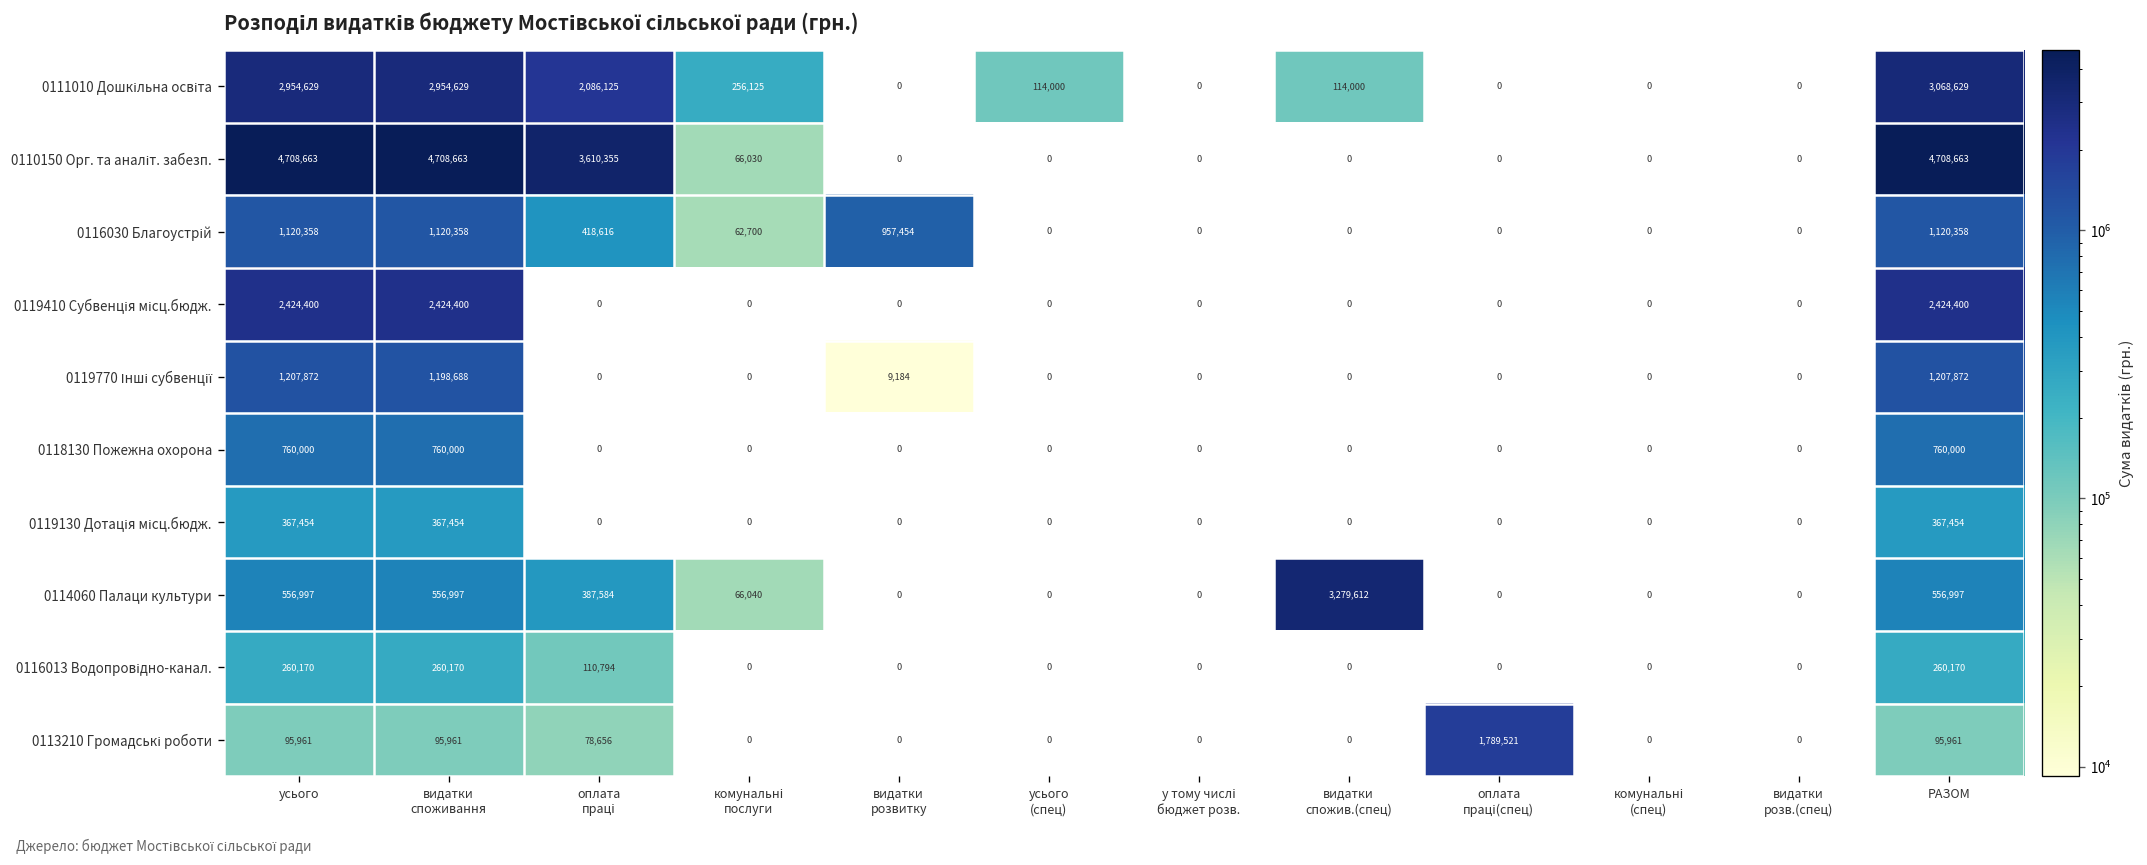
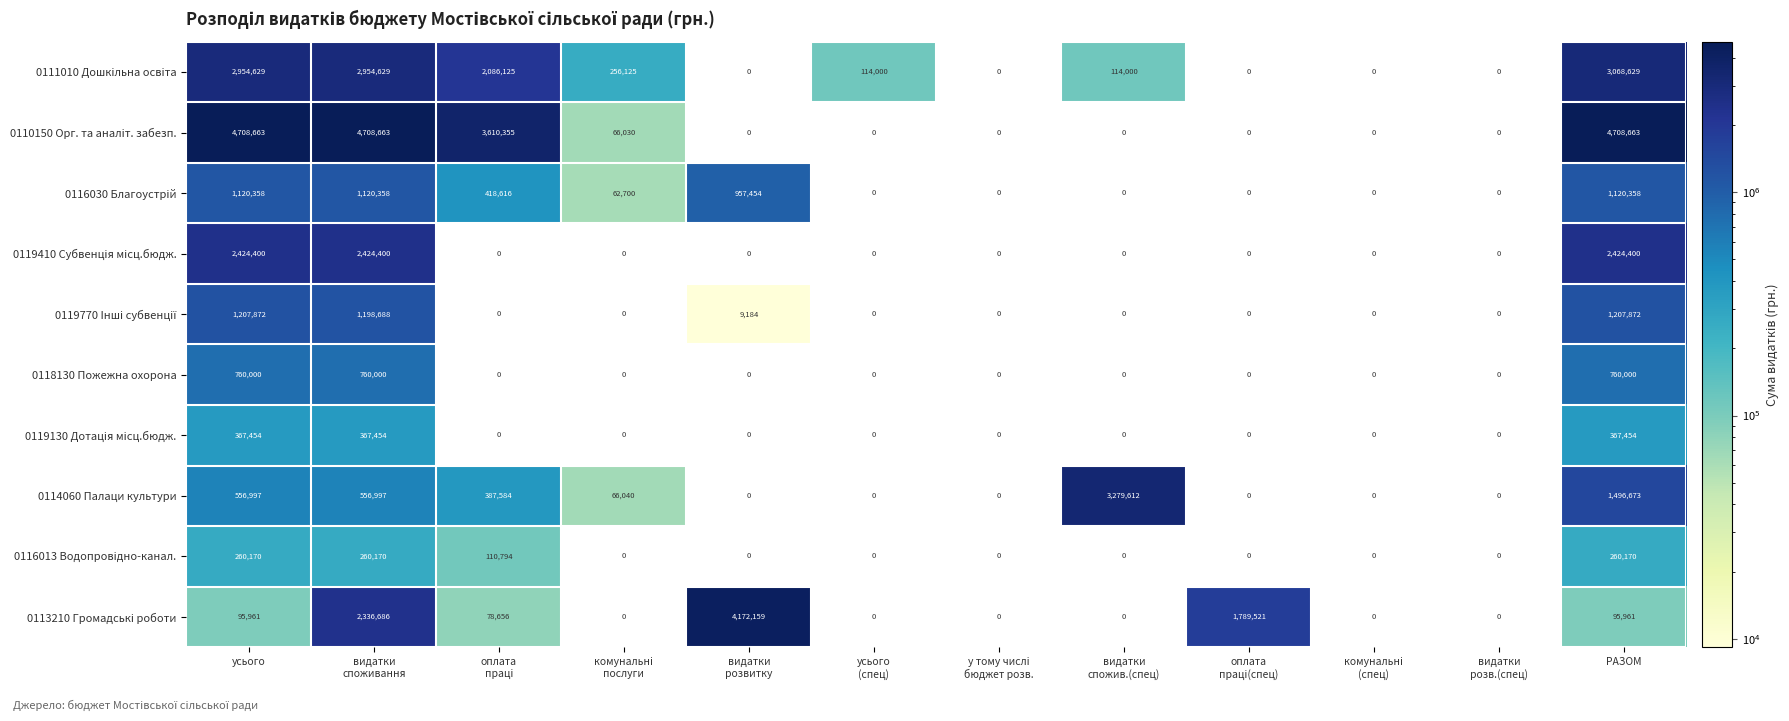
  {
    "0111010 Дошкільна освіта": {
      "усього": "2,954,629",
      "видатки споживання": "2,954,629",
      "оплата праці": "2,086,125",
      "комунальні послуги": "256,125",
      "видатки розвитку": "0",
      "усього (спец)": "114,000",
      "у тому числі бюджет розв.": "0",
      "видатки спожив.(спец)": "114,000",
      "оплата праці(спец)": "0",
      "комунальні (спец)": "0",
      "видатки розв.(спец)": "0",
      "РАЗОМ": "3,068,629"
    },
    "0110150 Орг. та аналіт. забезп.": {
      "усього": "4,708,663",
      "видатки споживання": "4,708,663",
      "оплата праці": "3,610,355",
      "комунальні послуги": "66,030",
      "видатки розвитку": "0",
      "усього (спец)": "0",
      "у тому числі бюджет розв.": "0",
      "видатки спожив.(спец)": "0",
      "оплата праці(спец)": "0",
      "комунальні (спец)": "0",
      "видатки розв.(спец)": "0",
      "РАЗОМ": "4,708,663"
    },
    "0116030 Благоустрій": {
      "усього": "1,120,358",
      "видатки споживання": "1,120,358",
      "оплата праці": "418,616",
      "комунальні послуги": "62,700",
      "видатки розвитку": "957,454",
      "усього (спец)": "0",
      "у тому числі бюджет розв.": "0",
      "видатки спожив.(спец)": "0",
      "оплата праці(спец)": "0",
      "комунальні (спец)": "0",
      "видатки розв.(спец)": "0",
      "РАЗОМ": "1,120,358"
    },
    "0119410 Субвенція місц.бюдж.": {
      "усього": "2,424,400",
      "видатки споживання": "2,424,400",
      "оплата праці": "0",
      "комунальні послуги": "0",
      "видатки розвитку": "0",
      "усього (спец)": "0",
      "у тому числі бюджет розв.": "0",
      "видатки спожив.(спец)": "0",
      "оплата праці(спец)": "0",
      "комунальні (спец)": "0",
      "видатки розв.(спец)": "0",
      "РАЗОМ": "2,424,400"
    },
    "0119770 Інші субвенції": {
      "усього": "1,207,872",
      "видатки споживання": "1,198,688",
      "оплата праці": "0",
      "комунальні послуги": "0",
      "видатки розвитку": "9,184",
      "усього (спец)": "0",
      "у тому числі бюджет розв.": "0",
      "видатки спожив.(спец)": "0",
      "оплата праці(спец)": "0",
      "комунальні (спец)": "0",
      "видатки розв.(спец)": "0",
      "РАЗОМ": "1,207,872"
    },
    "0118130 Пожежна охорона": {
      "усього": "760,000",
      "видатки споживання": "760,000",
      "оплата праці": "0",
      "комунальні послуги": "0",
      "видатки розвитку": "0",
      "усього (спец)": "0",
      "у тому числі бюджет розв.": "0",
      "видатки спожив.(спец)": "0",
      "оплата праці(спец)": "0",
      "комунальні (спец)": "0",
      "видатки розв.(спец)": "0",
      "РАЗОМ": "760,000"
    },
    "0119130 Дотація місц.бюдж.": {
      "усього": "367,454",
      "видатки споживання": "367,454",
      "оплата праці": "0",
      "комунальні послуги": "0",
      "видатки розвитку": "0",
      "усього (спец)": "0",
      "у тому числі бюджет розв.": "0",
      "видатки спожив.(спец)": "0",
      "оплата праці(спец)": "0",
      "комунальні (спец)": "0",
      "видатки розв.(спец)": "0",
      "РАЗОМ": "367,454"
    },
    "0114060 Палаци культури": {
      "усього": "556,997",
      "видатки споживання": "556,997",
      "оплата праці": "387,584",
      "комунальні послуги": "66,040",
      "видатки розвитку": "0",
      "усього (спец)": "0",
      "у тому числі бюджет розв.": "0",
      "видатки спожив.(спец)": "3,279,612",
      "оплата праці(спец)": "0",
      "комунальні (спец)": "0",
      "видатки розв.(спец)": "0",
-     "РАЗОМ": "556,997"
+     "РАЗОМ": "1,496,673"
    },
    "0116013 Водопровідно-канал.": {
      "усього": "260,170",
      "видатки споживання": "260,170",
      "оплата праці": "110,794",
      "комунальні послуги": "0",
      "видатки розвитку": "0",
      "усього (спец)": "0",
      "у тому числі бюджет розв.": "0",
      "видатки спожив.(спец)": "0",
      "оплата праці(спец)": "0",
      "комунальні (спец)": "0",
      "видатки розв.(спец)": "0",
      "РАЗОМ": "260,170"
    },
    "0113210 Громадські роботи": {
      "усього": "95,961",
-     "видатки споживання": "95,961",
+     "видатки споживання": "2,336,686",
      "оплата праці": "78,656",
      "комунальні послуги": "0",
-     "видатки розвитку": "0",
+     "видатки розвитку": "4,172,159",
      "усього (спец)": "0",
      "у тому числі бюджет розв.": "0",
      "видатки спожив.(спец)": "0",
      "оплата праці(спец)": "1,789,521",
      "комунальні (спец)": "0",
      "видатки розв.(спец)": "0",
      "РАЗОМ": "95,961"
    }
  }
